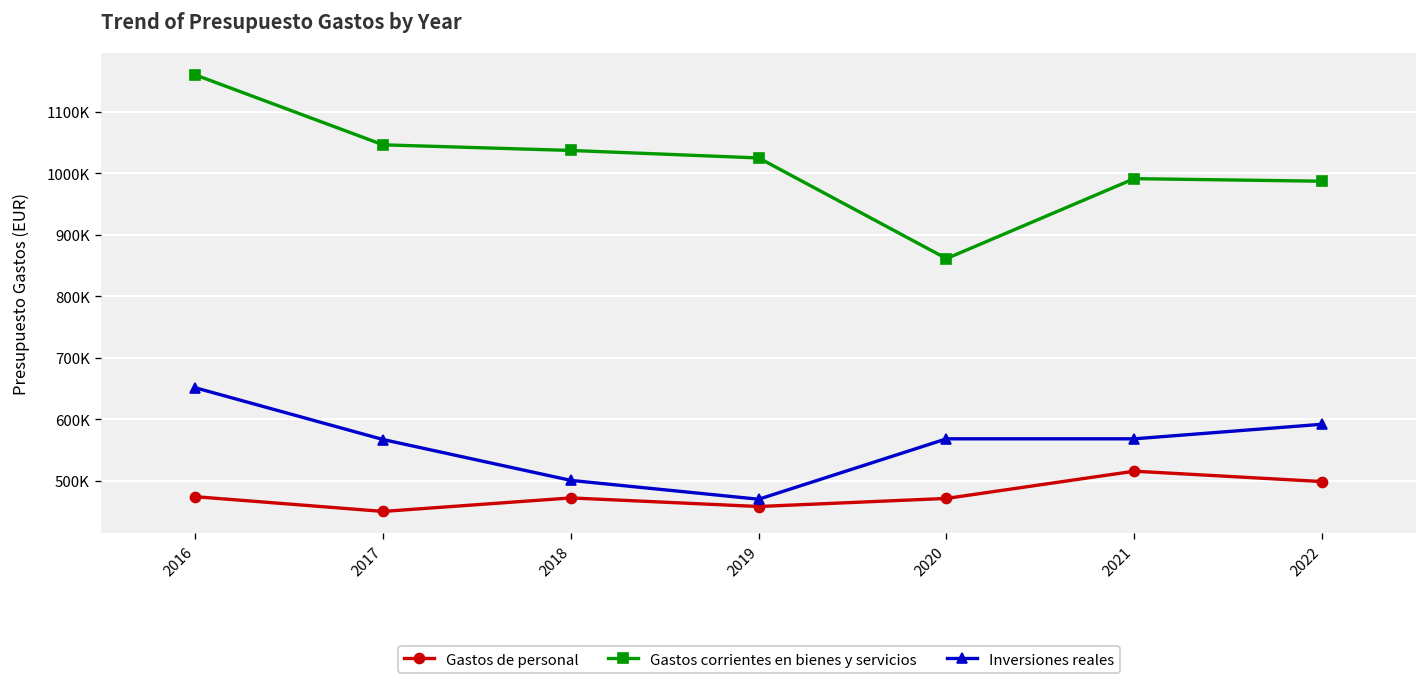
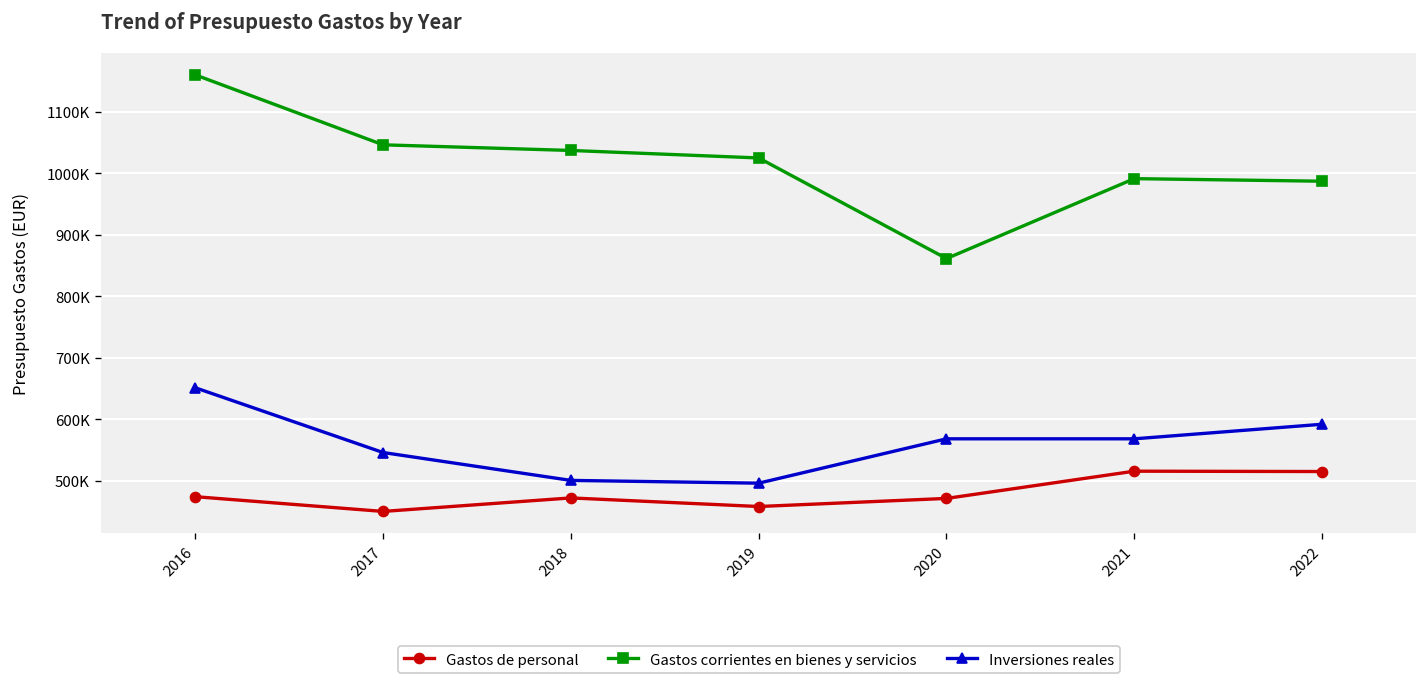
  {
    "Gastos de personal": {
      "2016": 470000,
      "2017": 450000,
      "2018": 470000,
      "2019": 460000,
      "2020": 470000,
      "2021": 520000,
-     "2022": 500000
+     "2022": 510000
    },
    "Gastos corrientes en bienes y servicios": {
      "2016": 1160000,
      "2017": 1050000,
      "2018": 1040000,
      "2019": 1030000,
      "2020": 860000,
      "2021": 990000,
      "2022": 990000
    },
    "Inversiones reales": {
      "2016": 650000,
-     "2017": 570000,
+     "2017": 550000,
      "2018": 500000,
-     "2019": 470000,
+     "2019": 500000,
      "2020": 570000,
      "2021": 570000,
      "2022": 590000
    }
  }
